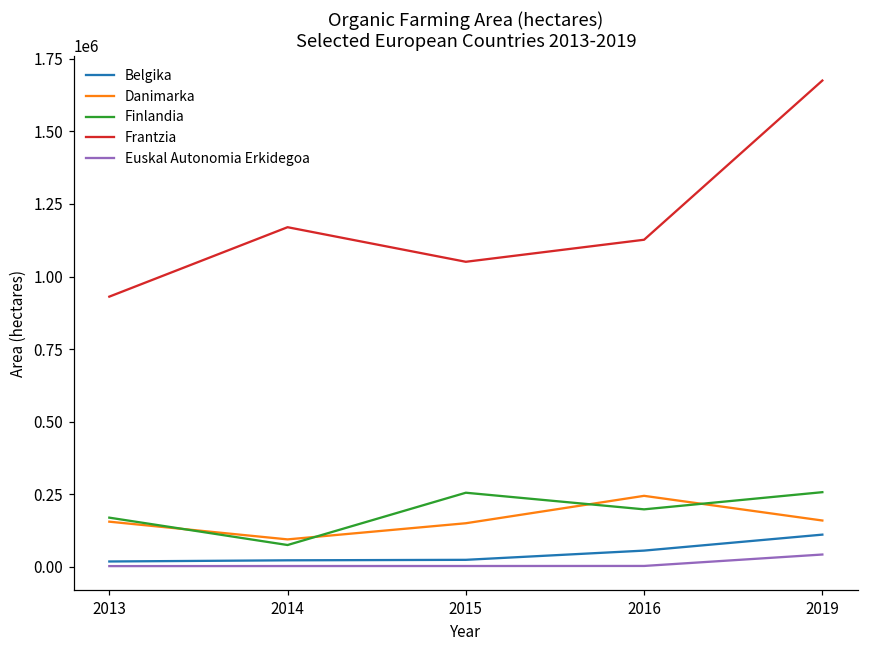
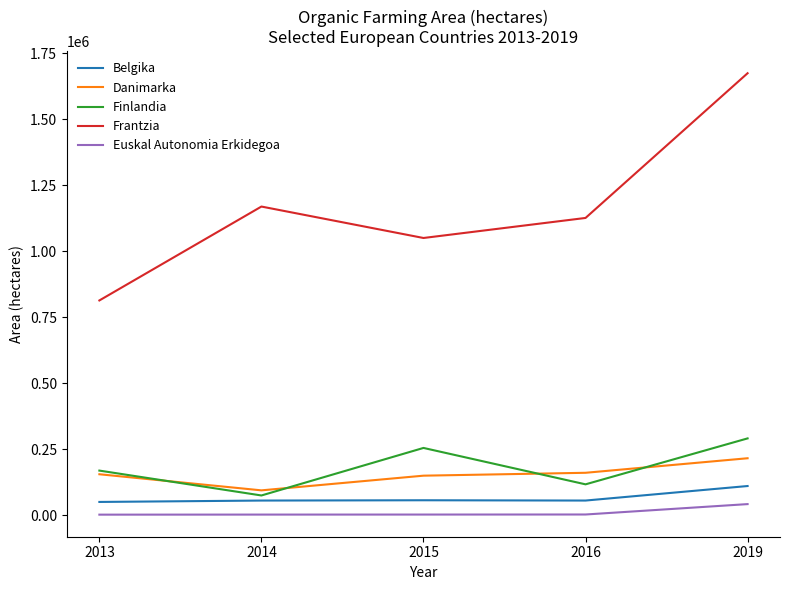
  {
    "Belgika": {
-     "2013": 20000,
-     "2014": 20000,
-     "2015": 20000,
+     "2013": 50000,
+     "2014": 60000,
+     "2015": 60000,
      "2016": 60000,
      "2019": 110000
    },
    "Danimarka": {
      "2013": 160000,
      "2014": 90000,
      "2015": 150000,
-     "2016": 240000,
-     "2019": 160000
+     "2016": 160000,
+     "2019": 220000
    },
    "Finlandia": {
      "2013": 170000,
      "2014": 80000,
      "2015": 260000,
-     "2016": 200000,
-     "2019": 260000
+     "2016": 120000,
+     "2019": 290000
    },
    "Frantzia": {
-     "2013": 930000,
+     "2013": 810000,
      "2014": 1170000,
      "2015": 1050000,
      "2016": 1130000,
      "2019": 1680000
    },
    "Euskal Autonomia Erkidegoa": {
      "2013": 0,
      "2014": 0,
      "2015": 0,
      "2016": 0,
      "2019": 40000
    }
  }
